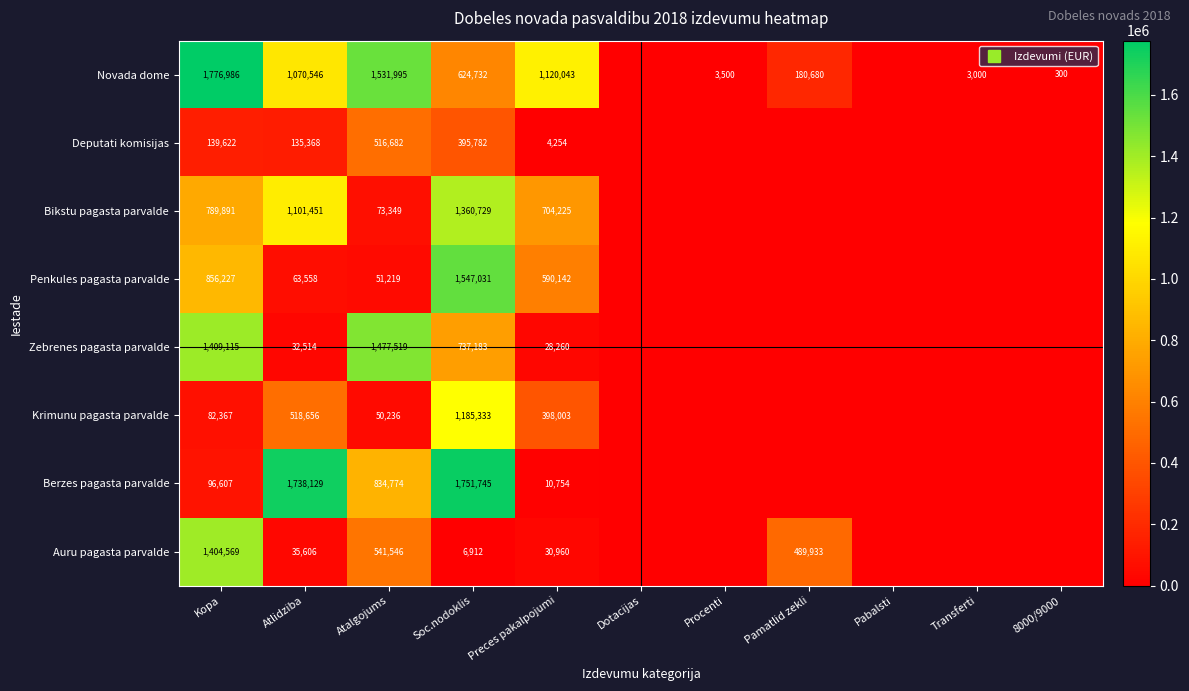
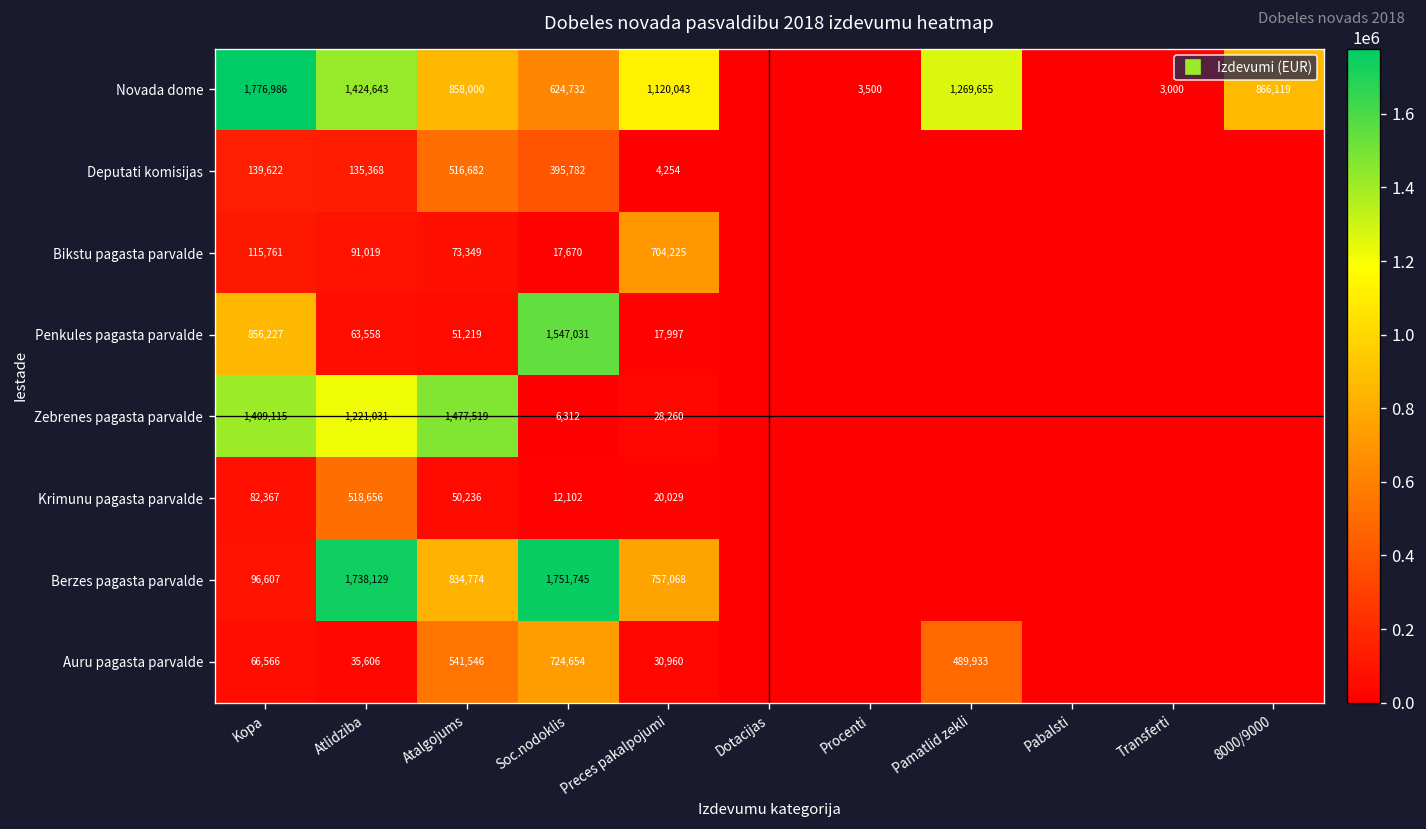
  {
    "Novada dome": {
      "Kopa": "1,776,986",
-     "Atlidziba": "1,070,546",
-     "Atalgojums": "1,531,995",
+     "Atlidziba": "1,424,643",
+     "Atalgojums": "858,000",
      "Soc.nodoklis": "624,732",
      "Preces pakalpojumi": "1,120,043",
      "Procenti": "3,500",
-     "Pamatlid zekli": "180,680",
+     "Pamatlid zekli": "1,269,655",
      "Transferti": "3,000",
-     "8000/9000": "300"
+     "8000/9000": "866,119"
    },
    "Deputati komisijas": {
      "Kopa": "139,622",
      "Atlidziba": "135,368",
      "Atalgojums": "516,682",
      "Soc.nodoklis": "395,782",
      "Preces pakalpojumi": "4,254"
    },
    "Bikstu pagasta parvalde": {
-     "Kopa": "789,891",
-     "Atlidziba": "1,101,451",
+     "Kopa": "115,761",
+     "Atlidziba": "91,019",
      "Atalgojums": "73,349",
-     "Soc.nodoklis": "1,360,729",
+     "Soc.nodoklis": "17,670",
      "Preces pakalpojumi": "704,225"
    },
    "Penkules pagasta parvalde": {
      "Kopa": "856,227",
      "Atlidziba": "63,558",
      "Atalgojums": "51,219",
      "Soc.nodoklis": "1,547,031",
-     "Preces pakalpojumi": "590,142"
+     "Preces pakalpojumi": "17,997"
    },
    "Zebrenes pagasta parvalde": {
      "Kopa": "1,409,115",
-     "Atlidziba": "32,514",
+     "Atlidziba": "1,221,031",
      "Atalgojums": "1,477,519",
-     "Soc.nodoklis": "737,183",
+     "Soc.nodoklis": "6,312",
      "Preces pakalpojumi": "28,260"
    },
    "Krimunu pagasta parvalde": {
      "Kopa": "82,367",
      "Atlidziba": "518,656",
      "Atalgojums": "50,236",
-     "Soc.nodoklis": "1,185,333",
-     "Preces pakalpojumi": "398,003"
+     "Soc.nodoklis": "12,102",
+     "Preces pakalpojumi": "20,029"
    },
    "Berzes pagasta parvalde": {
      "Kopa": "96,607",
      "Atlidziba": "1,738,129",
      "Atalgojums": "834,774",
      "Soc.nodoklis": "1,751,745",
-     "Preces pakalpojumi": "10,754"
+     "Preces pakalpojumi": "757,068"
    },
    "Auru pagasta parvalde": {
-     "Kopa": "1,404,569",
+     "Kopa": "66,566",
      "Atlidziba": "35,606",
      "Atalgojums": "541,546",
-     "Soc.nodoklis": "6,912",
+     "Soc.nodoklis": "724,654",
      "Preces pakalpojumi": "30,960",
      "Pamatlid zekli": "489,933"
    }
  }
